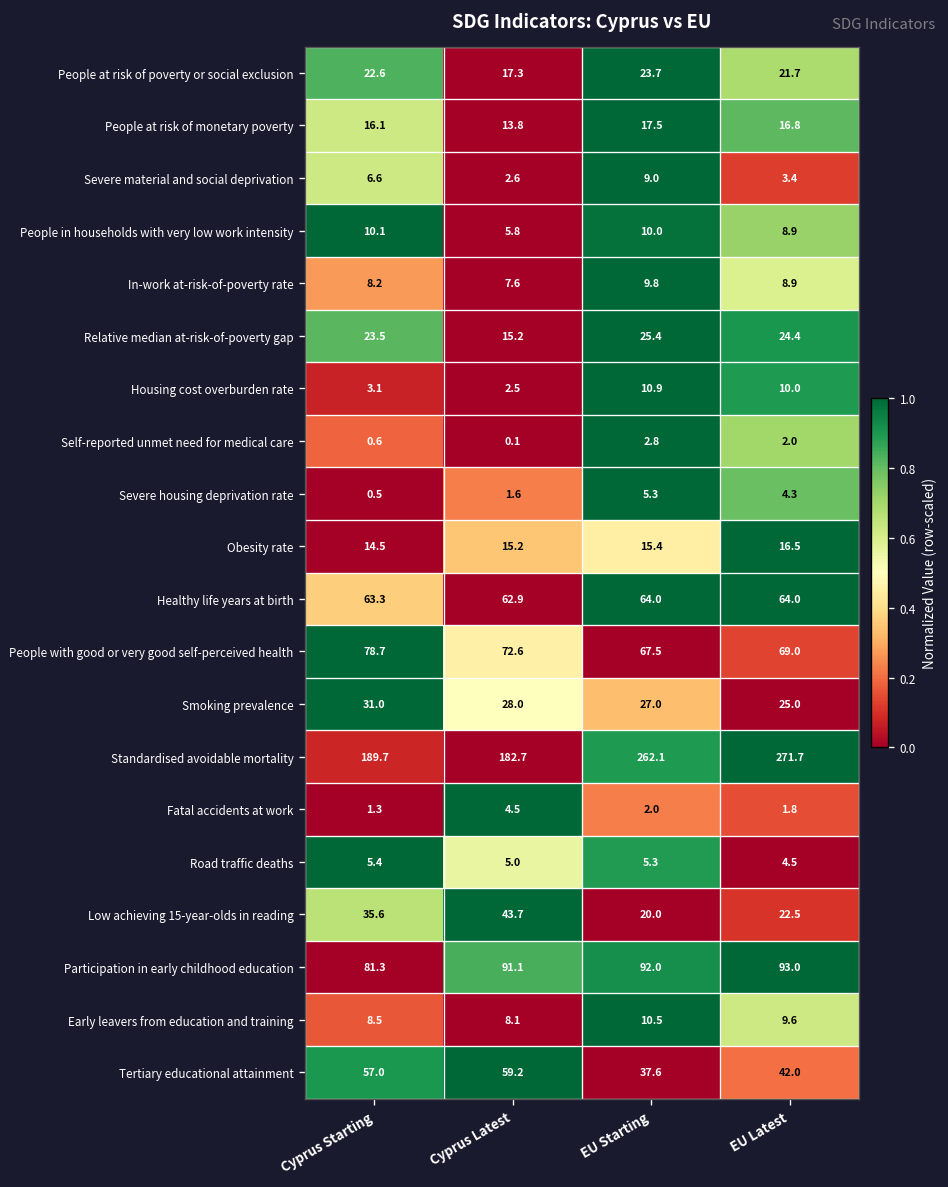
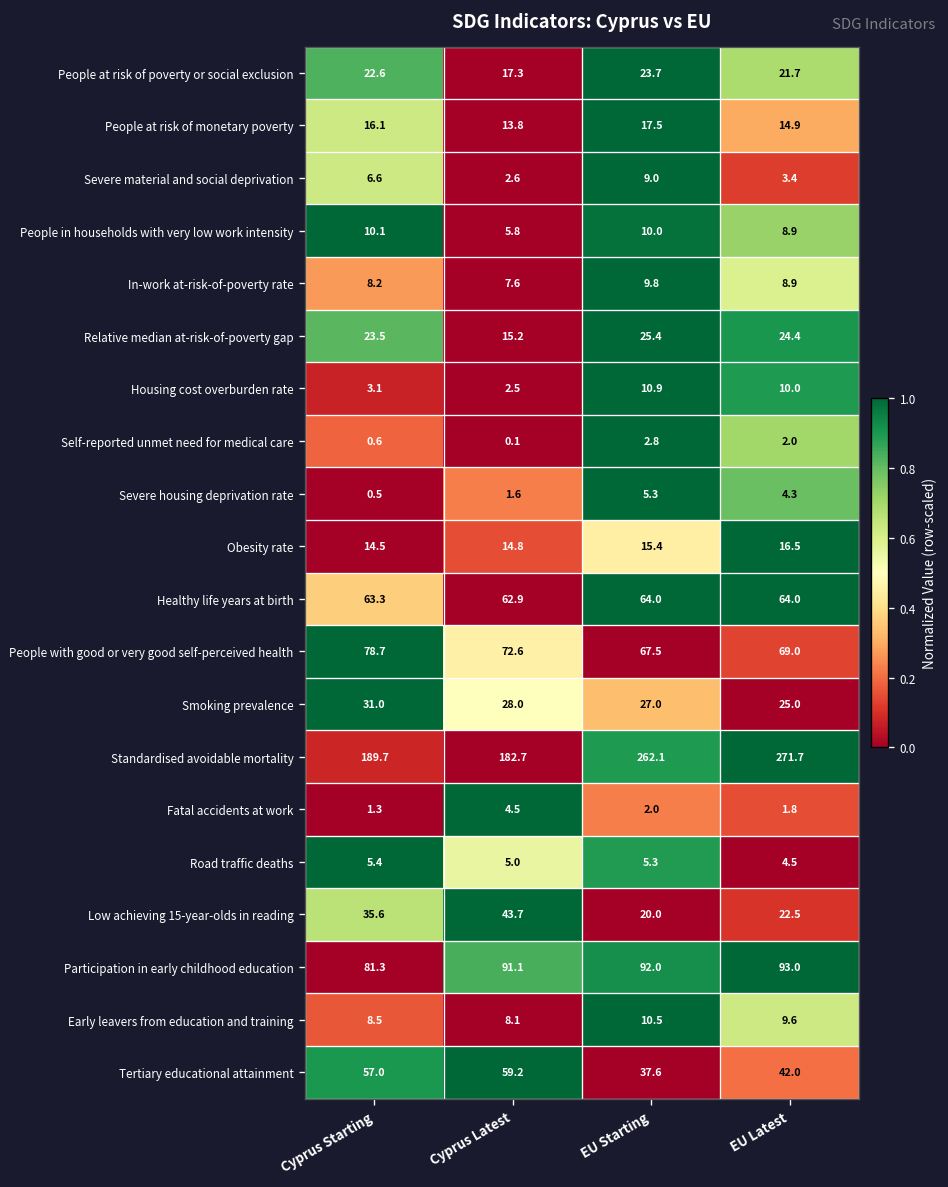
  {
    "People at risk of poverty or social exclusion": {
      "Cyprus Starting": 22.6,
      "Cyprus Latest": 17.3,
      "EU Starting": 23.7,
      "EU Latest": 21.7
    },
    "People at risk of monetary poverty": {
      "Cyprus Starting": 16.1,
      "Cyprus Latest": 13.8,
      "EU Starting": 17.5,
-     "EU Latest": 16.8
+     "EU Latest": 14.9
    },
    "Severe material and social deprivation": {
      "Cyprus Starting": 6.6,
      "Cyprus Latest": 2.6,
      "EU Starting": 9.0,
      "EU Latest": 3.4
    },
    "People in households with very low work intensity": {
      "Cyprus Starting": 10.1,
      "Cyprus Latest": 5.8,
      "EU Starting": 10.0,
      "EU Latest": 8.9
    },
    "In-work at-risk-of-poverty rate": {
      "Cyprus Starting": 8.2,
      "Cyprus Latest": 7.6,
      "EU Starting": 9.8,
      "EU Latest": 8.9
    },
    "Relative median at-risk-of-poverty gap": {
      "Cyprus Starting": 23.5,
      "Cyprus Latest": 15.2,
      "EU Starting": 25.4,
      "EU Latest": 24.4
    },
    "Housing cost overburden rate": {
      "Cyprus Starting": 3.1,
      "Cyprus Latest": 2.5,
      "EU Starting": 10.9,
      "EU Latest": 10.0
    },
    "Self-reported unmet need for medical care": {
      "Cyprus Starting": 0.6,
      "Cyprus Latest": 0.1,
      "EU Starting": 2.8,
      "EU Latest": 2.0
    },
    "Severe housing deprivation rate": {
      "Cyprus Starting": 0.5,
      "Cyprus Latest": 1.6,
      "EU Starting": 5.3,
      "EU Latest": 4.3
    },
    "Obesity rate": {
      "Cyprus Starting": 14.5,
-     "Cyprus Latest": 15.2,
+     "Cyprus Latest": 14.8,
      "EU Starting": 15.4,
      "EU Latest": 16.5
    },
    "Healthy life years at birth": {
      "Cyprus Starting": 63.3,
      "Cyprus Latest": 62.9,
      "EU Starting": 64.0,
      "EU Latest": 64.0
    },
    "People with good or very good self-perceived health": {
      "Cyprus Starting": 78.7,
      "Cyprus Latest": 72.6,
      "EU Starting": 67.5,
      "EU Latest": 69.0
    },
    "Smoking prevalence": {
      "Cyprus Starting": 31.0,
      "Cyprus Latest": 28.0,
      "EU Starting": 27.0,
      "EU Latest": 25.0
    },
    "Standardised avoidable mortality": {
      "Cyprus Starting": 189.7,
      "Cyprus Latest": 182.7,
      "EU Starting": 262.1,
      "EU Latest": 271.7
    },
    "Fatal accidents at work": {
      "Cyprus Starting": 1.3,
      "Cyprus Latest": 4.5,
      "EU Starting": 2.0,
      "EU Latest": 1.8
    },
    "Road traffic deaths": {
      "Cyprus Starting": 5.4,
      "Cyprus Latest": 5.0,
      "EU Starting": 5.3,
      "EU Latest": 4.5
    },
    "Low achieving 15-year-olds in reading": {
      "Cyprus Starting": 35.6,
      "Cyprus Latest": 43.7,
      "EU Starting": 20.0,
      "EU Latest": 22.5
    },
    "Participation in early childhood education": {
      "Cyprus Starting": 81.3,
      "Cyprus Latest": 91.1,
      "EU Starting": 92.0,
      "EU Latest": 93.0
    },
    "Early leavers from education and training": {
      "Cyprus Starting": 8.5,
      "Cyprus Latest": 8.1,
      "EU Starting": 10.5,
      "EU Latest": 9.6
    },
    "Tertiary educational attainment": {
      "Cyprus Starting": 57.0,
      "Cyprus Latest": 59.2,
      "EU Starting": 37.6,
      "EU Latest": 42.0
    }
  }
